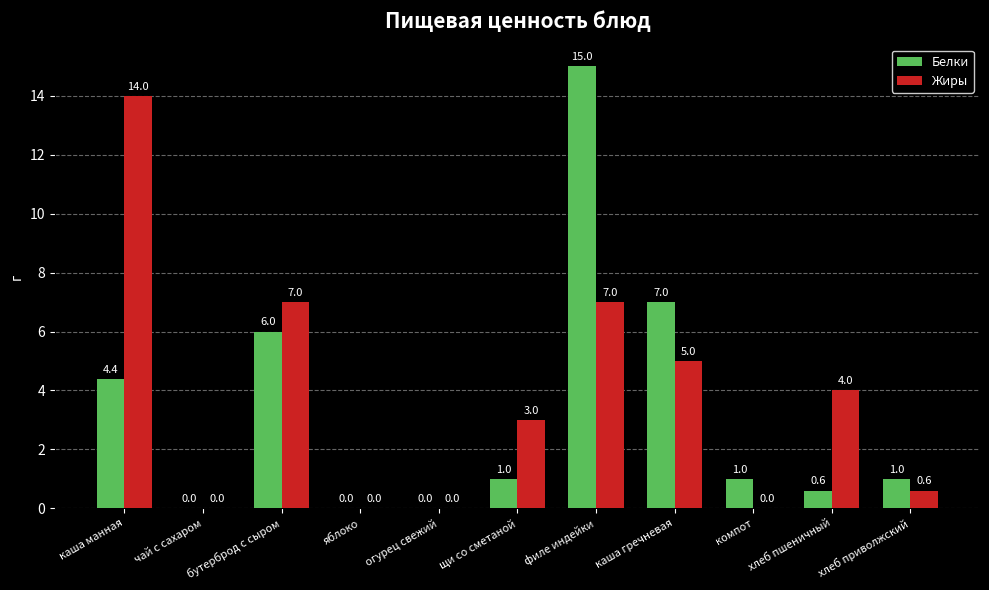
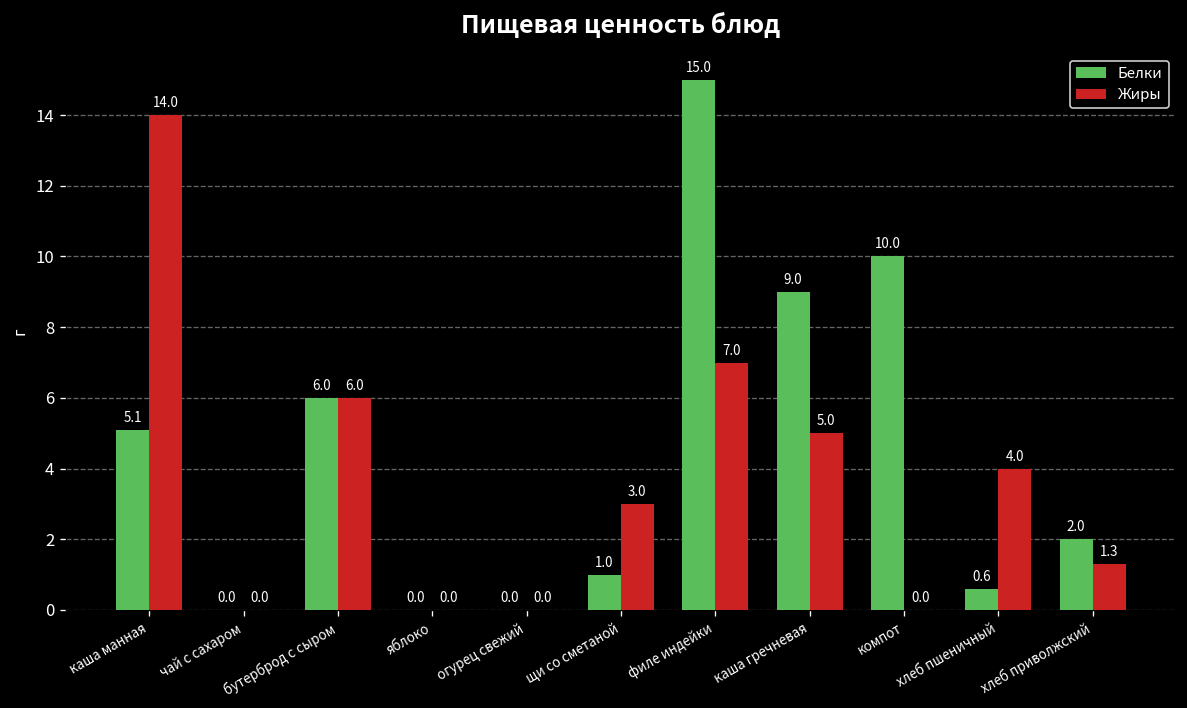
  {
    "Белки": {
-     "каша манная": 4.4,
+     "каша манная": 5.1,
      "чай с сахаром": 0.0,
      "бутерброд с сыром": 6.0,
      "яблоко": 0.0,
      "огурец свежий": 0.0,
      "щи со сметаной": 1.0,
      "филе индейки": 15.0,
-     "каша гречневая": 7.0,
-     "компот": 1.0,
+     "каша гречневая": 9.0,
+     "компот": 10.0,
      "хлеб пшеничный": 0.6,
-     "хлеб приволжский": 1.0
+     "хлеб приволжский": 2.0
    },
    "Жиры": {
      "каша манная": 14.0,
      "чай с сахаром": 0.0,
-     "бутерброд с сыром": 7.0,
+     "бутерброд с сыром": 6.0,
      "яблоко": 0.0,
      "огурец свежий": 0.0,
      "щи со сметаной": 3.0,
      "филе индейки": 7.0,
      "каша гречневая": 5.0,
      "компот": 0.0,
      "хлеб пшеничный": 4.0,
-     "хлеб приволжский": 0.6
+     "хлеб приволжский": 1.3
    }
  }
